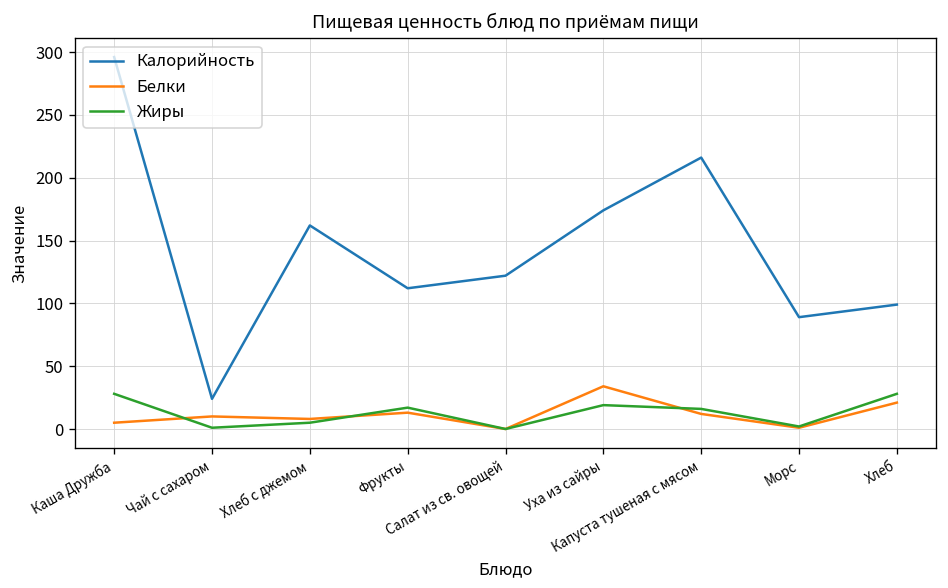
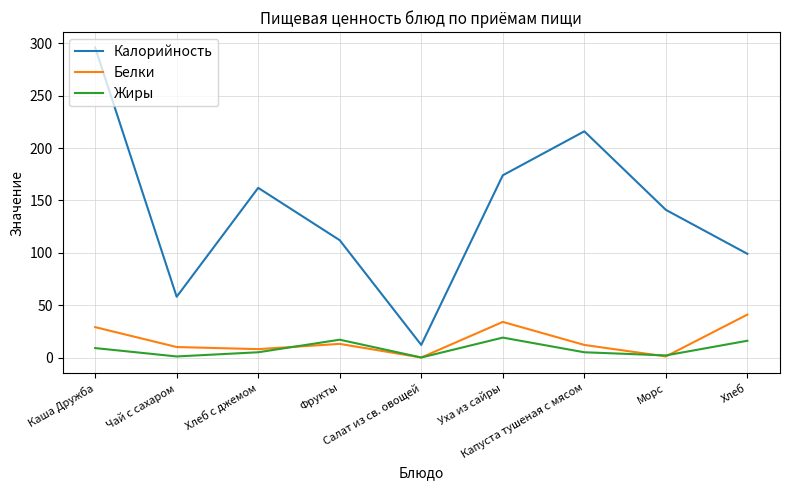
  {
    "Калорийность": {
-     "Чай с сахаром": 24,
+     "Чай с сахаром": 58,
      "Хлеб с джемом": 162,
      "Фрукты": 112,
-     "Салат из св. овощей": 122,
+     "Салат из св. овощей": 12,
      "Уха из сайры": 174,
      "Капуста тушеная с мясом": 216,
-     "Морс": 89,
+     "Морс": 141,
      "Хлеб": 99
    },
    "Белки": {
-     "Каша Дружба": 5,
+     "Каша Дружба": 29,
      "Чай с сахаром": 10,
      "Хлеб с джемом": 8,
      "Фрукты": 13,
      "Уха из сайры": 34,
      "Капуста тушеная с мясом": 12,
-     "Хлеб": 21
+     "Хлеб": 41
    },
    "Жиры": {
-     "Каша Дружба": 28,
+     "Каша Дружба": 9,
      "Чай с сахаром": 1,
      "Хлеб с джемом": 5,
      "Фрукты": 17,
      "Уха из сайры": 19,
-     "Капуста тушеная с мясом": 16,
-     "Хлеб": 28
+     "Капуста тушеная с мясом": 5,
+     "Хлеб": 16
    }
  }
